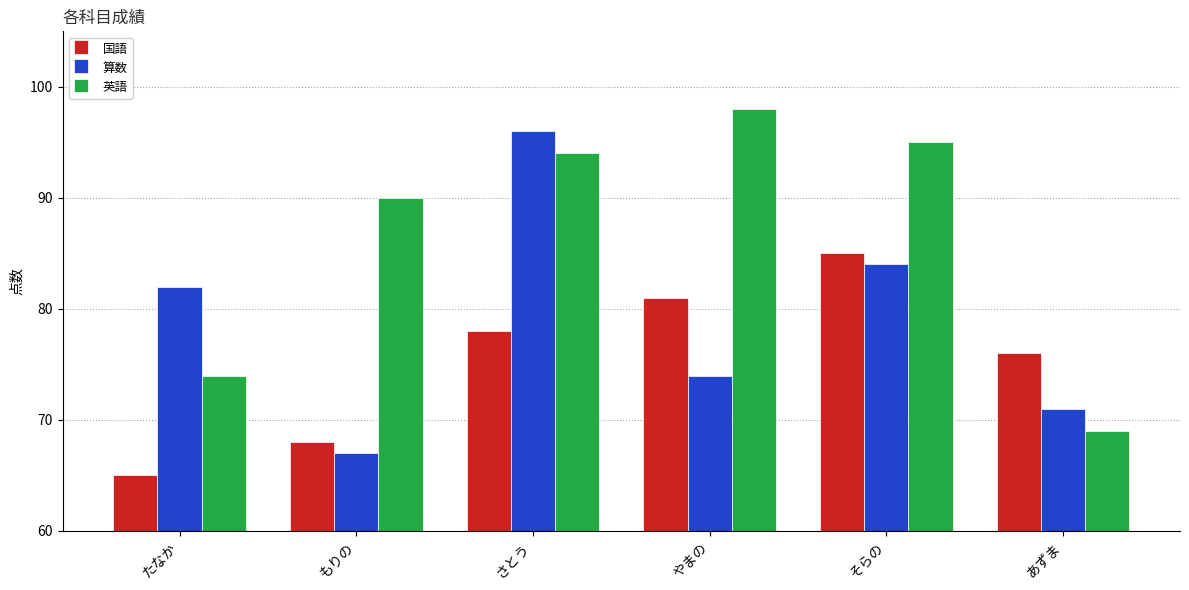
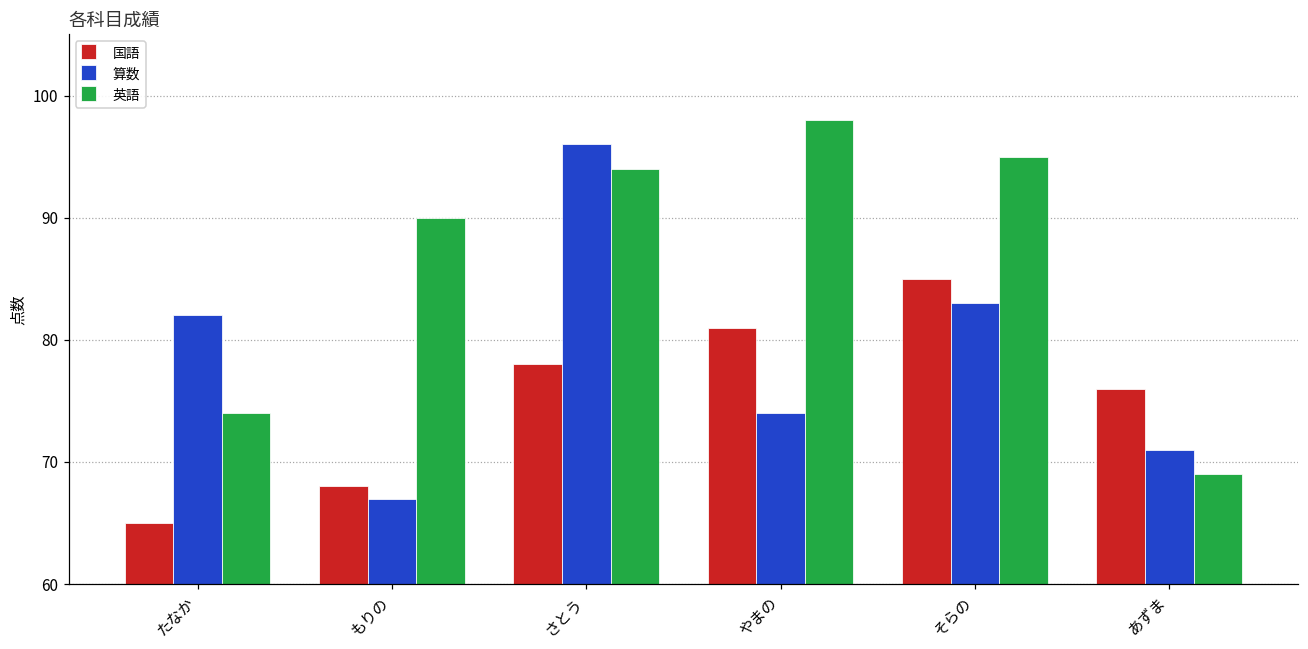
  {
    "国語": {
      "たなか": 65,
      "もりの": 68,
      "さとう": 78,
      "やまの": 81,
      "そらの": 85,
      "あずま": 76
    },
    "算数": {
      "たなか": 82,
      "もりの": 67,
      "さとう": 96,
      "やまの": 74,
-     "そらの": 84,
+     "そらの": 83,
      "あずま": 71
    },
    "英語": {
      "たなか": 74,
      "もりの": 90,
      "さとう": 94,
      "やまの": 98,
      "そらの": 95,
      "あずま": 69
    }
  }
